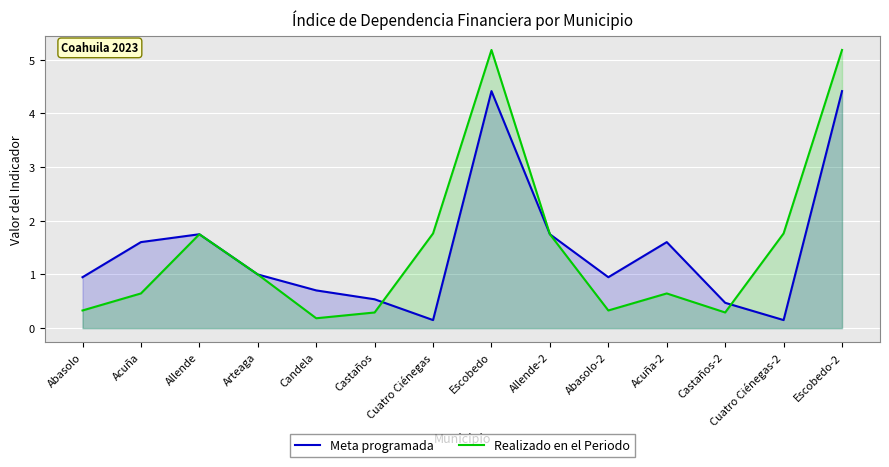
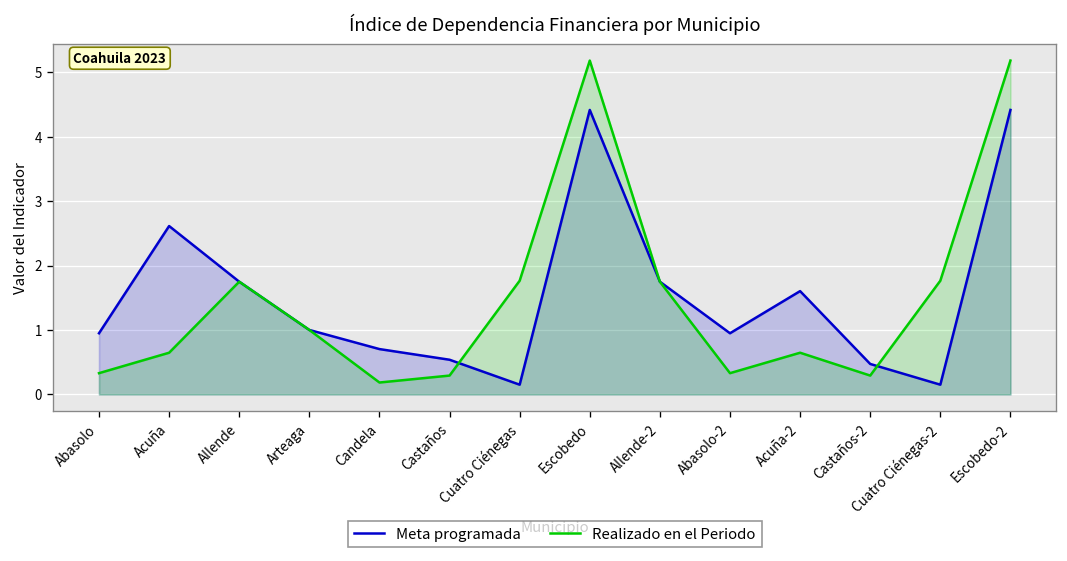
  {
    "Meta programada": {
      "Abasolo": 0.9,
-     "Acuña": 1.6,
+     "Acuña": 2.6,
      "Candela": 0.7,
      "Castaños": 0.5,
      "Cuatro Ciénegas": 0.2,
      "Escobedo": 4.4,
      "Abasolo-2": 0.9,
      "Acuña-2": 1.6,
      "Castaños-2": 0.5,
      "Cuatro Ciénegas-2": 0.2,
      "Escobedo-2": 4.4
    },
    "Realizado en el Periodo": {
      "Abasolo": 0.3,
      "Acuña": 0.6,
      "Candela": 0.2,
      "Castaños": 0.3,
      "Cuatro Ciénegas": 1.8,
      "Escobedo": 5.2,
      "Abasolo-2": 0.3,
      "Acuña-2": 0.6,
      "Castaños-2": 0.3,
      "Cuatro Ciénegas-2": 1.8,
      "Escobedo-2": 5.2
    }
  }
